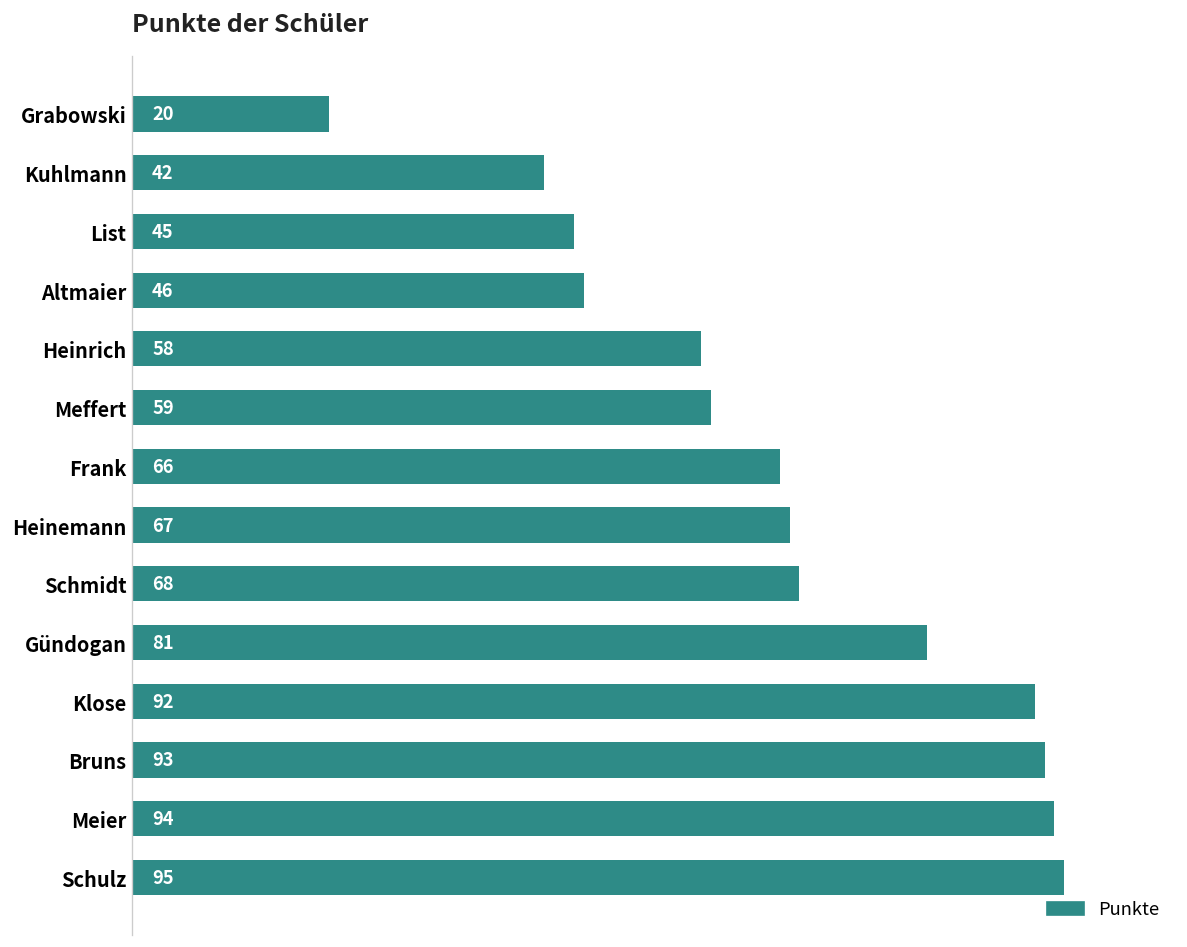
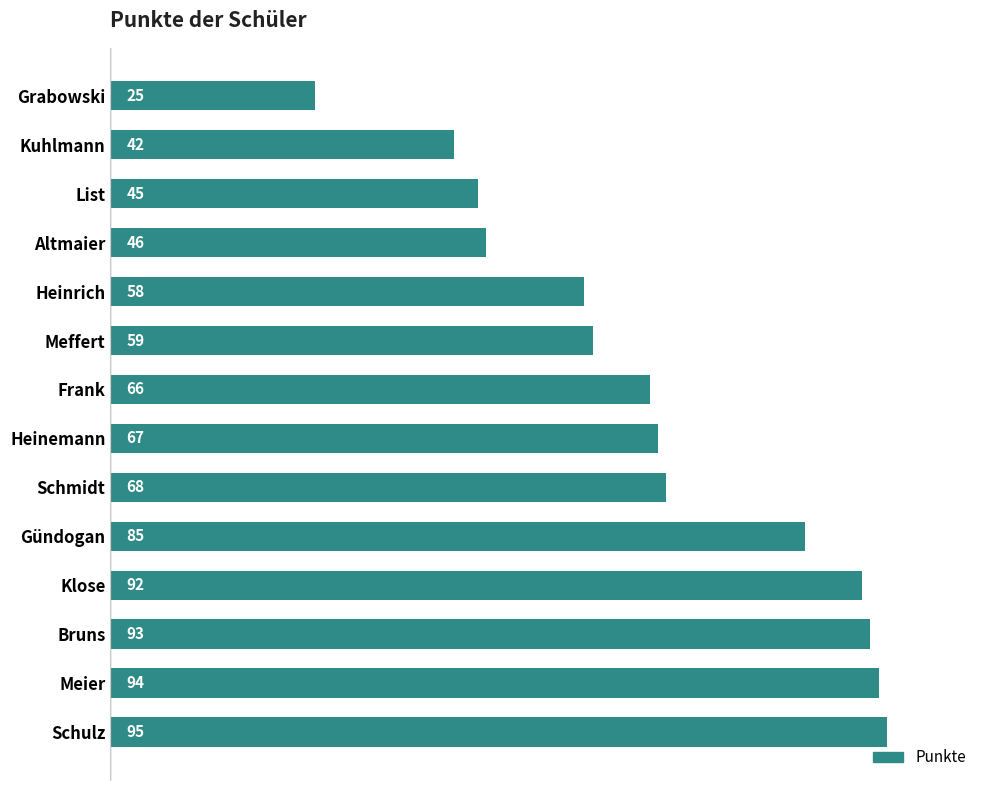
  {
-   "Grabowski": 20,
+   "Grabowski": 25,
    "Kuhlmann": 42,
    "List": 45,
    "Altmaier": 46,
    "Heinrich": 58,
    "Meffert": 59,
    "Frank": 66,
    "Heinemann": 67,
    "Schmidt": 68,
-   "Gündogan": 81,
+   "Gündogan": 85,
    "Klose": 92,
    "Bruns": 93,
    "Meier": 94,
    "Schulz": 95
  }
